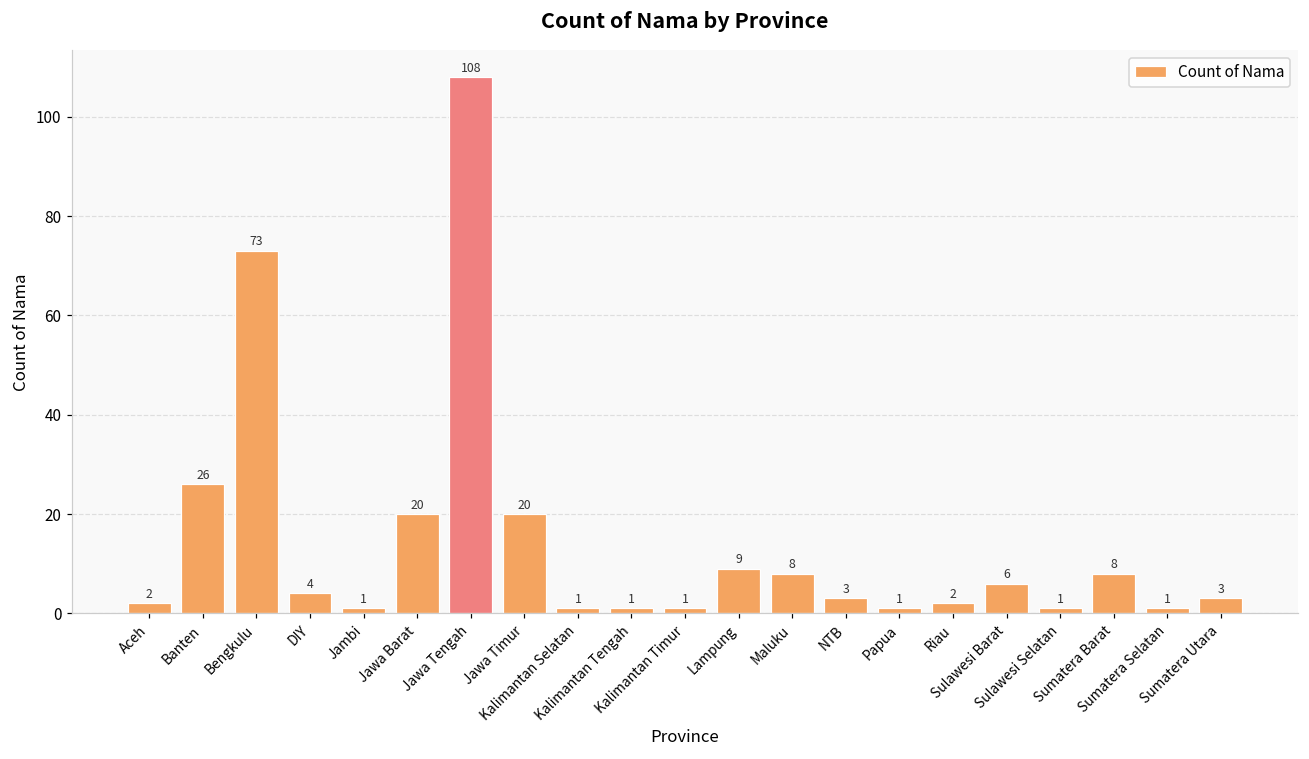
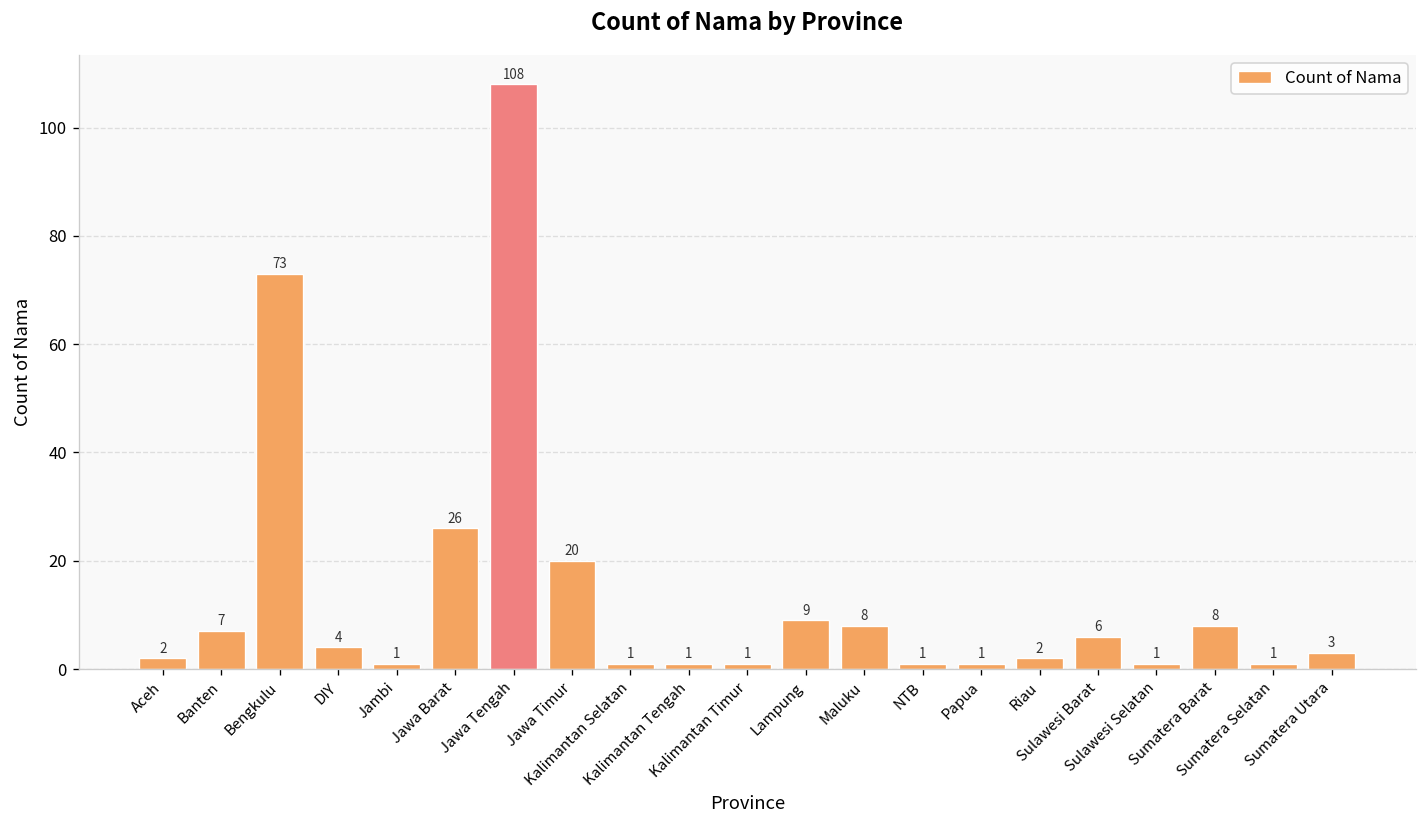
  {
    "Aceh": 2,
-   "Banten": 26,
+   "Banten": 7,
    "Bengkulu": 73,
    "DIY": 4,
    "Jambi": 1,
-   "Jawa Barat": 20,
+   "Jawa Barat": 26,
    "Jawa Tengah": 108,
    "Jawa Timur": 20,
    "Kalimantan Selatan": 1,
    "Kalimantan Tengah": 1,
    "Kalimantan Timur": 1,
    "Lampung": 9,
    "Maluku": 8,
-   "NTB": 3,
+   "NTB": 1,
    "Papua": 1,
    "Riau": 2,
    "Sulawesi Barat": 6,
    "Sulawesi Selatan": 1,
    "Sumatera Barat": 8,
    "Sumatera Selatan": 1,
    "Sumatera Utara": 3
  }
